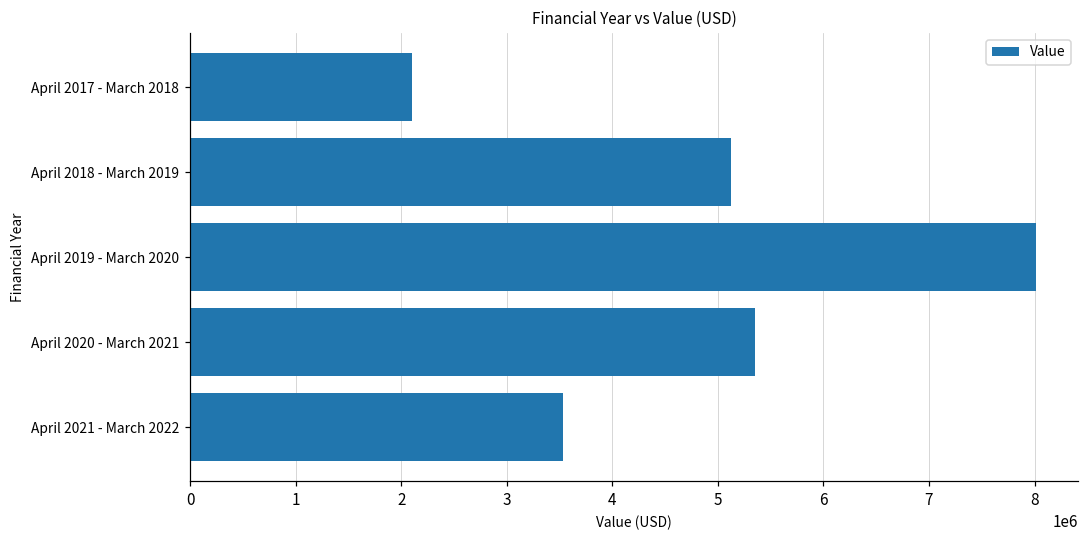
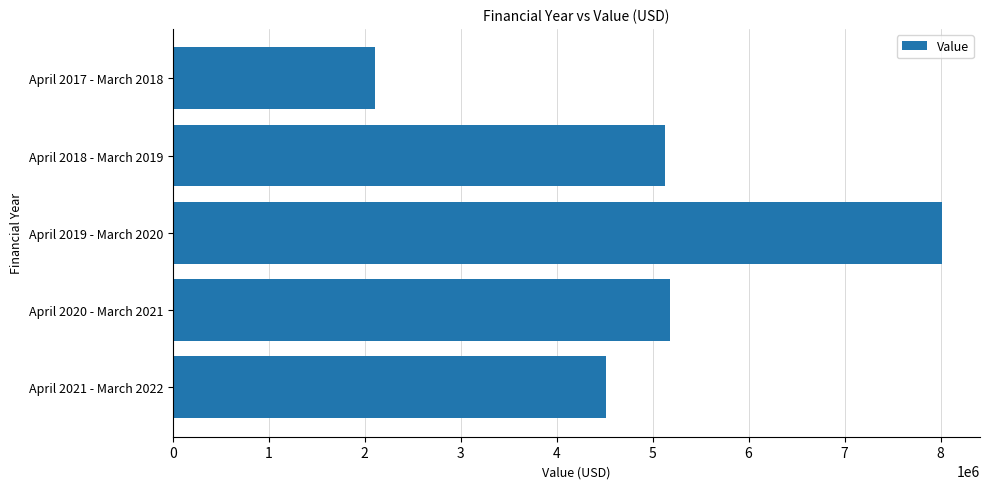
  {
    "April 2017 - March 2018": 2100000,
    "April 2018 - March 2019": 5100000,
    "April 2019 - March 2020": 8000000,
-   "April 2020 - March 2021": 5300000,
-   "April 2021 - March 2022": 3500000
+   "April 2020 - March 2021": 5200000,
+   "April 2021 - March 2022": 4500000
  }
